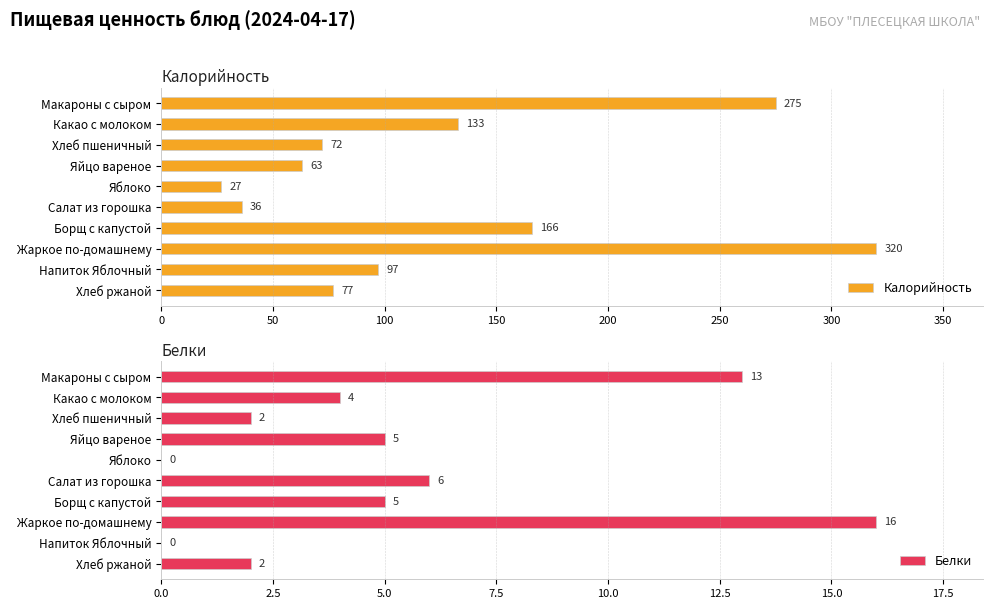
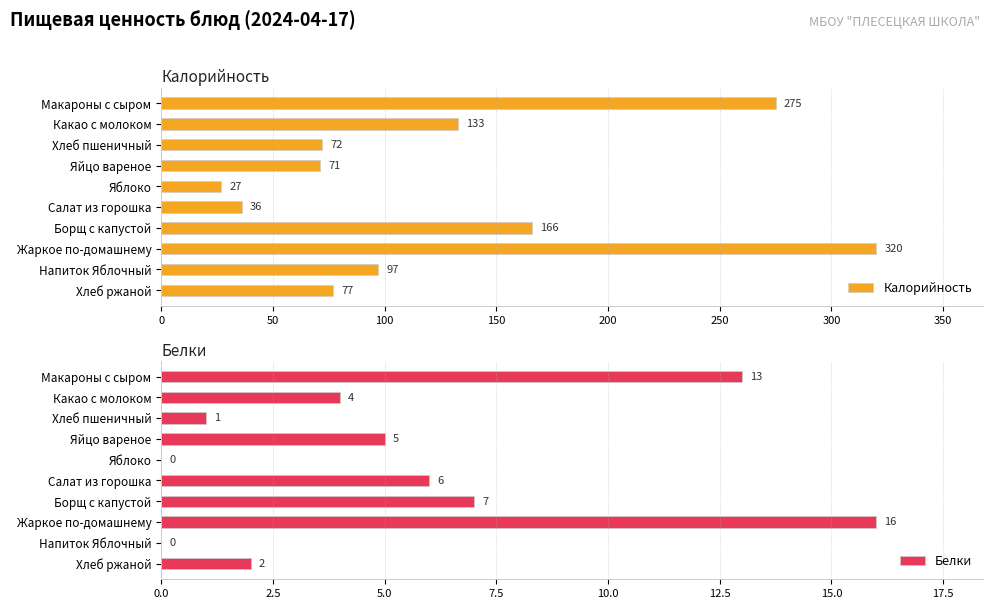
  {
    "Калорийность": {
      "Макароны с сыром": 275,
      "Какао с молоком": 133,
      "Хлеб пшеничный": 72,
-     "Яйцо вареное": 63,
+     "Яйцо вареное": 71,
      "Яблоко": 27,
      "Салат из горошка": 36,
      "Борщ с капустой": 166,
      "Жаркое по-домашнему": 320,
      "Напиток Яблочный": 97,
      "Хлеб ржаной": 77
    },
    "Белки": {
      "Макароны с сыром": 13,
      "Какао с молоком": 4,
-     "Хлеб пшеничный": 2,
+     "Хлеб пшеничный": 1,
      "Яйцо вареное": 5,
      "Яблоко": 0,
      "Салат из горошка": 6,
-     "Борщ с капустой": 5,
+     "Борщ с капустой": 7,
      "Жаркое по-домашнему": 16,
      "Напиток Яблочный": 0,
      "Хлеб ржаной": 2
    }
  }
